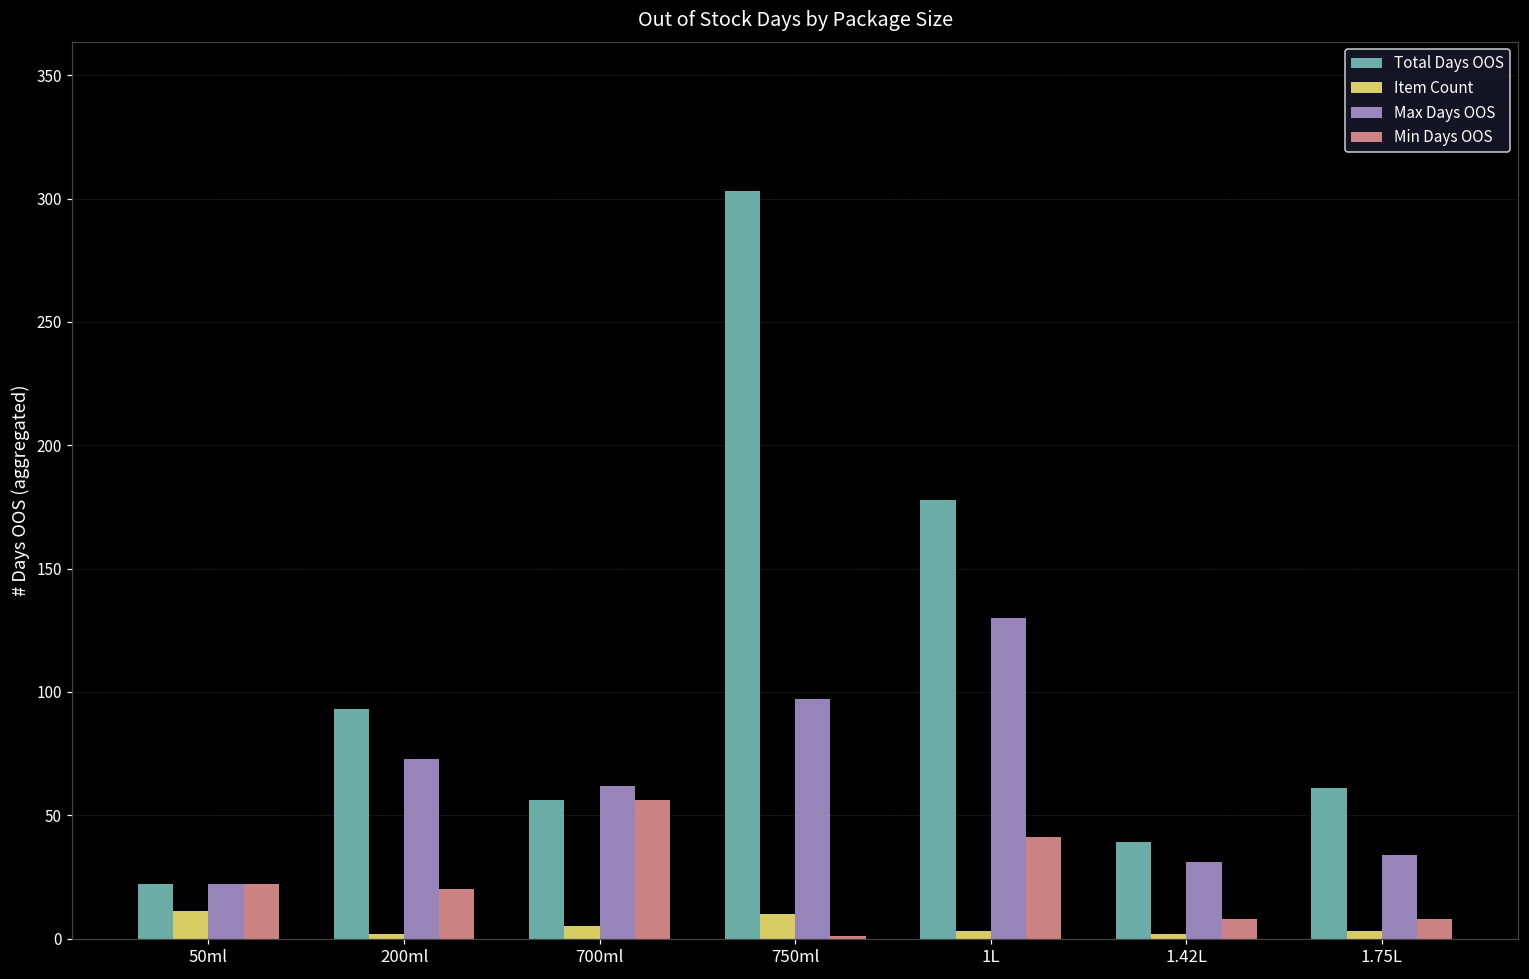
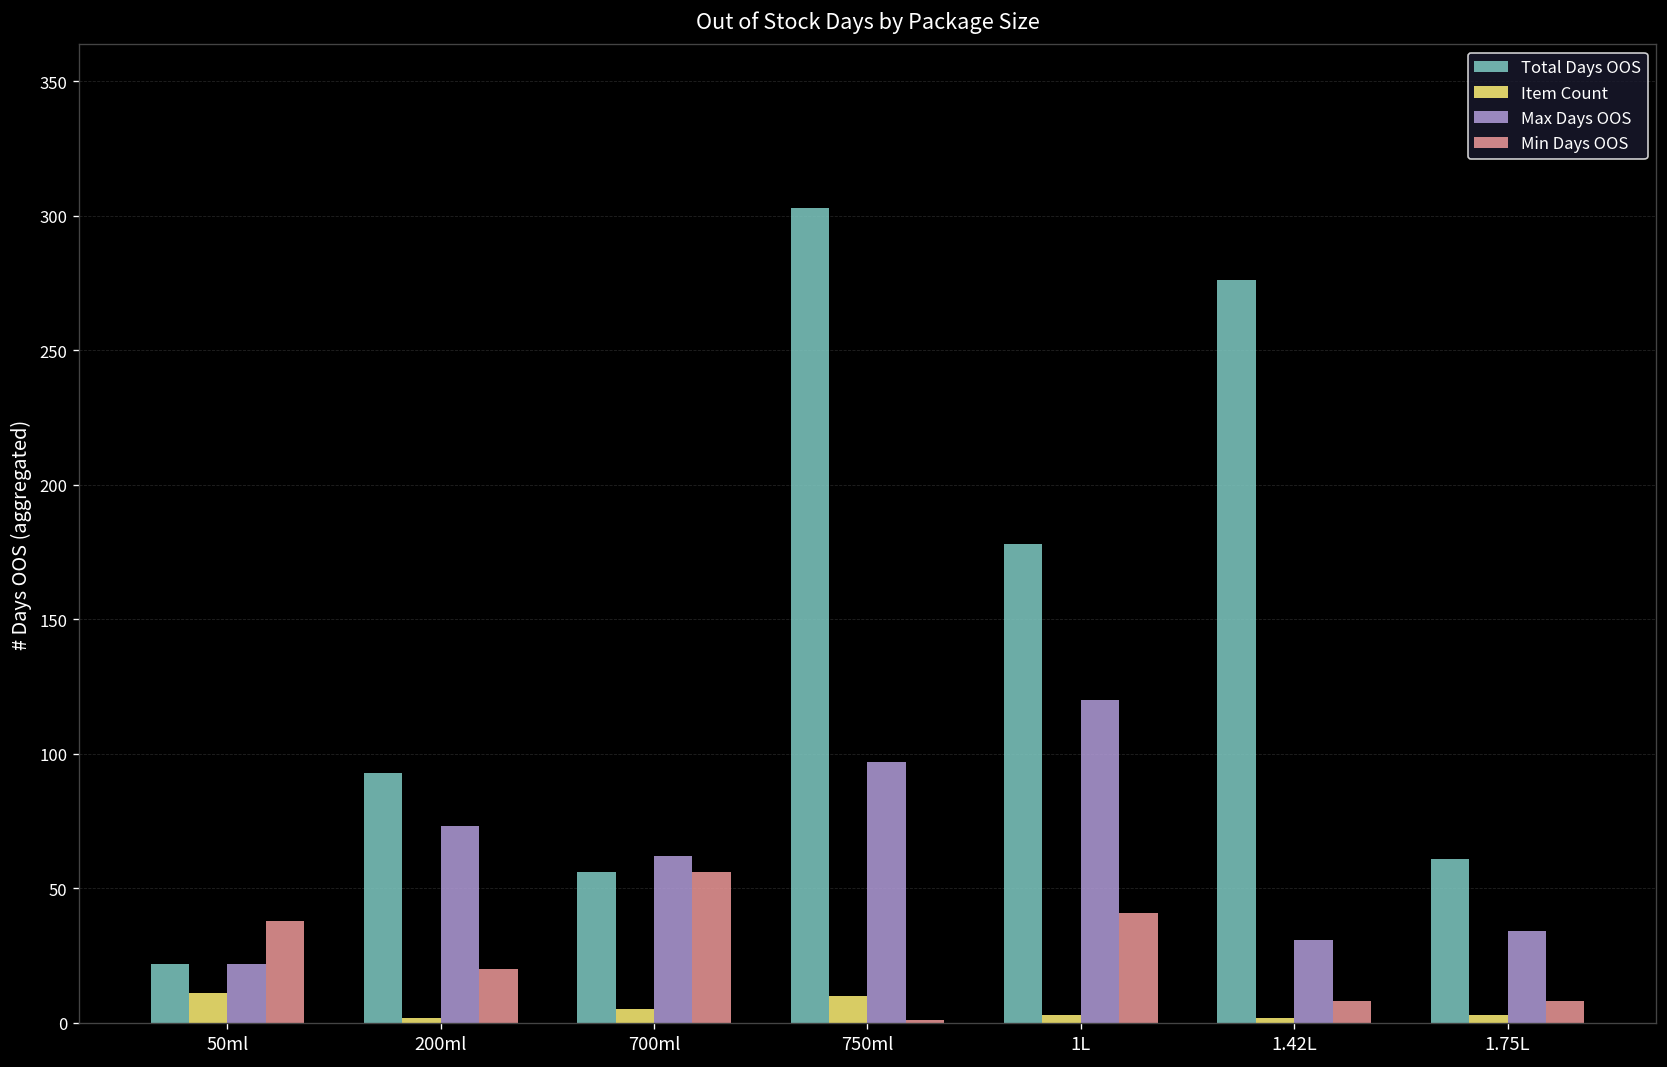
  {
    "Total Days OOS": {
      "50ml": 22,
      "200ml": 93,
      "700ml": 56,
      "750ml": 303,
      "1L": 178,
-     "1.42L": 39,
+     "1.42L": 276,
      "1.75L": 61
    },
    "Item Count": {
      "50ml": 11,
      "200ml": 2,
      "700ml": 5,
      "750ml": 10,
      "1L": 3,
      "1.42L": 2,
      "1.75L": 3
    },
    "Max Days OOS": {
      "50ml": 22,
      "200ml": 73,
      "700ml": 62,
      "750ml": 97,
-     "1L": 130,
+     "1L": 120,
      "1.42L": 31,
      "1.75L": 34
    },
    "Min Days OOS": {
-     "50ml": 22,
+     "50ml": 38,
      "200ml": 20,
      "700ml": 56,
      "1L": 41,
      "1.42L": 8,
      "1.75L": 8
    }
  }
